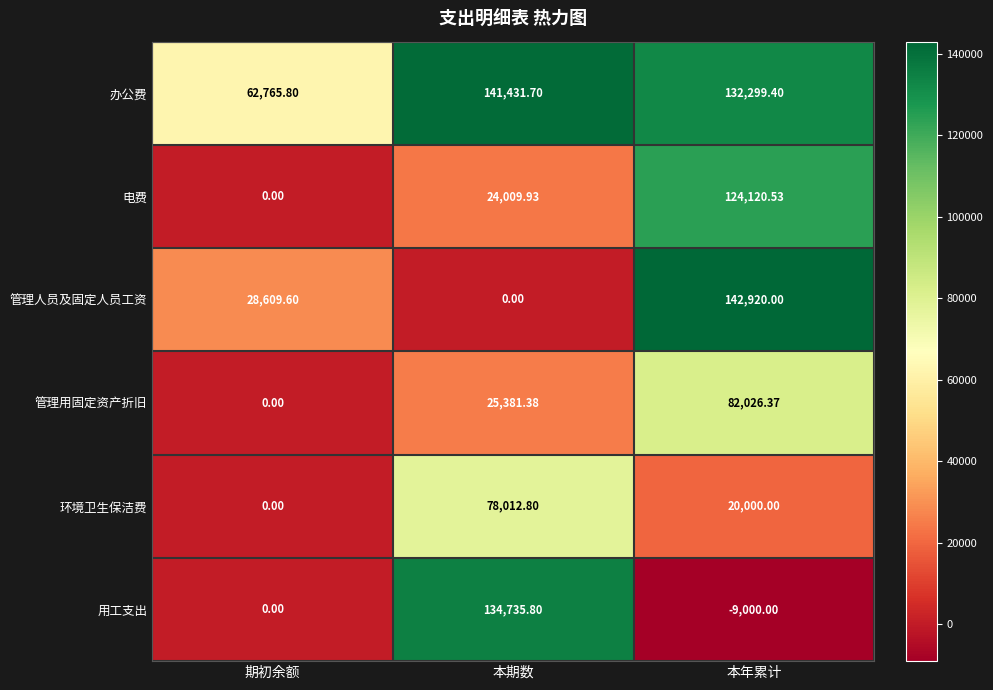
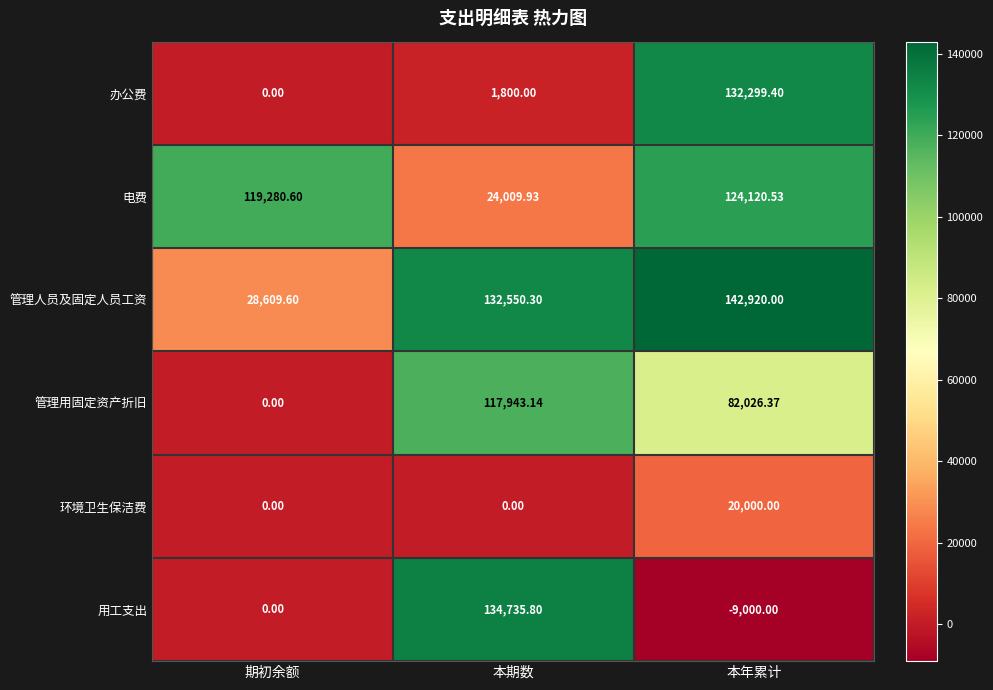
  {
    "办公费": {
-     "期初余额": "62,765.80",
-     "本期数": "141,431.70",
+     "期初余额": "0.00",
+     "本期数": "1,800.00",
      "本年累计": "132,299.40"
    },
    "电费": {
-     "期初余额": "0.00",
+     "期初余额": "119,280.60",
      "本期数": "24,009.93",
      "本年累计": "124,120.53"
    },
    "管理人员及固定人员工资": {
      "期初余额": "28,609.60",
-     "本期数": "0.00",
+     "本期数": "132,550.30",
      "本年累计": "142,920.00"
    },
    "管理用固定资产折旧": {
      "期初余额": "0.00",
-     "本期数": "25,381.38",
+     "本期数": "117,943.14",
      "本年累计": "82,026.37"
    },
    "环境卫生保洁费": {
      "期初余额": "0.00",
-     "本期数": "78,012.80",
+     "本期数": "0.00",
      "本年累计": "20,000.00"
    },
    "用工支出": {
      "期初余额": "0.00",
      "本期数": "134,735.80",
      "本年累计": "-9,000.00"
    }
  }
